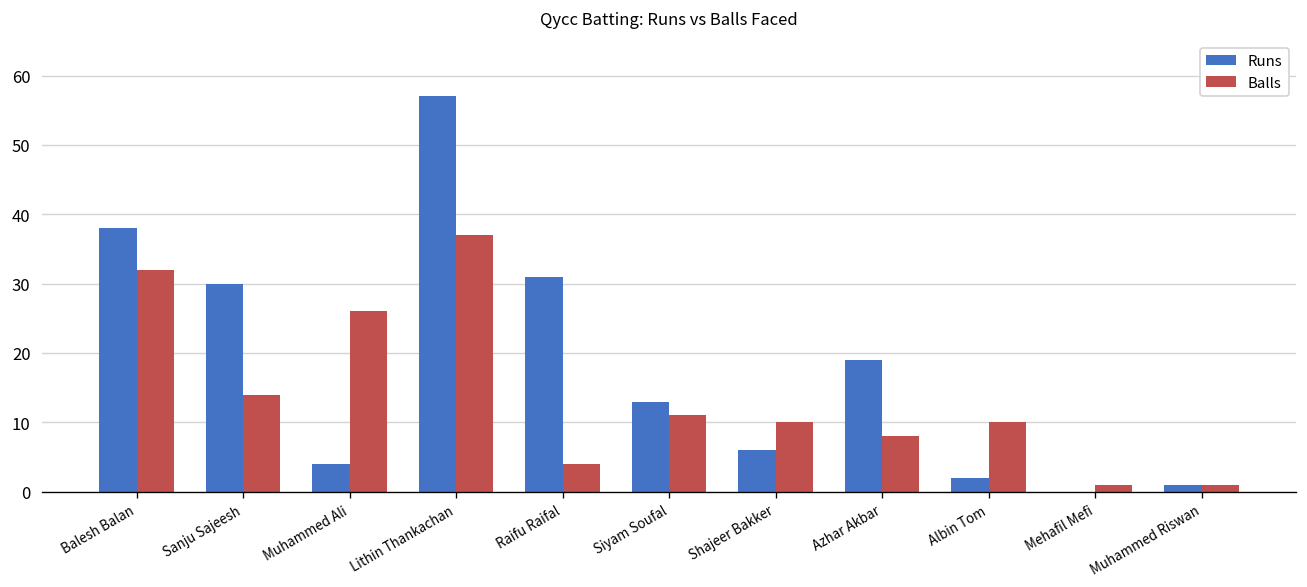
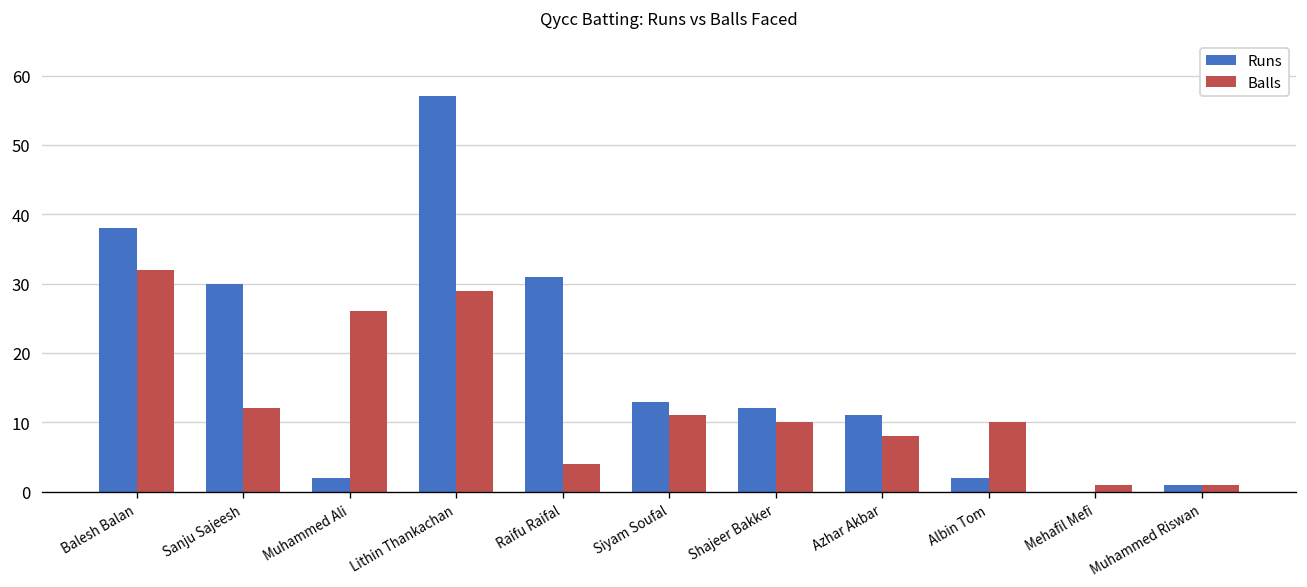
  {
    "Runs": {
      "Balesh Balan": 38,
      "Sanju Sajeesh": 30,
-     "Muhammed Ali": 4,
+     "Muhammed Ali": 2,
      "Lithin Thankachan": 57,
      "Raifu Raifal": 31,
      "Siyam Soufal": 13,
-     "Shajeer Bakker": 6,
-     "Azhar Akbar": 19,
+     "Shajeer Bakker": 12,
+     "Azhar Akbar": 11,
      "Albin Tom": 2,
      "Mehafil Mefi": 0,
      "Muhammed Riswan": 1
    },
    "Balls": {
      "Balesh Balan": 32,
-     "Sanju Sajeesh": 14,
+     "Sanju Sajeesh": 12,
      "Muhammed Ali": 26,
-     "Lithin Thankachan": 37,
+     "Lithin Thankachan": 29,
      "Raifu Raifal": 4,
      "Siyam Soufal": 11,
      "Shajeer Bakker": 10,
      "Azhar Akbar": 8,
      "Albin Tom": 10,
      "Mehafil Mefi": 1,
      "Muhammed Riswan": 1
    }
  }
